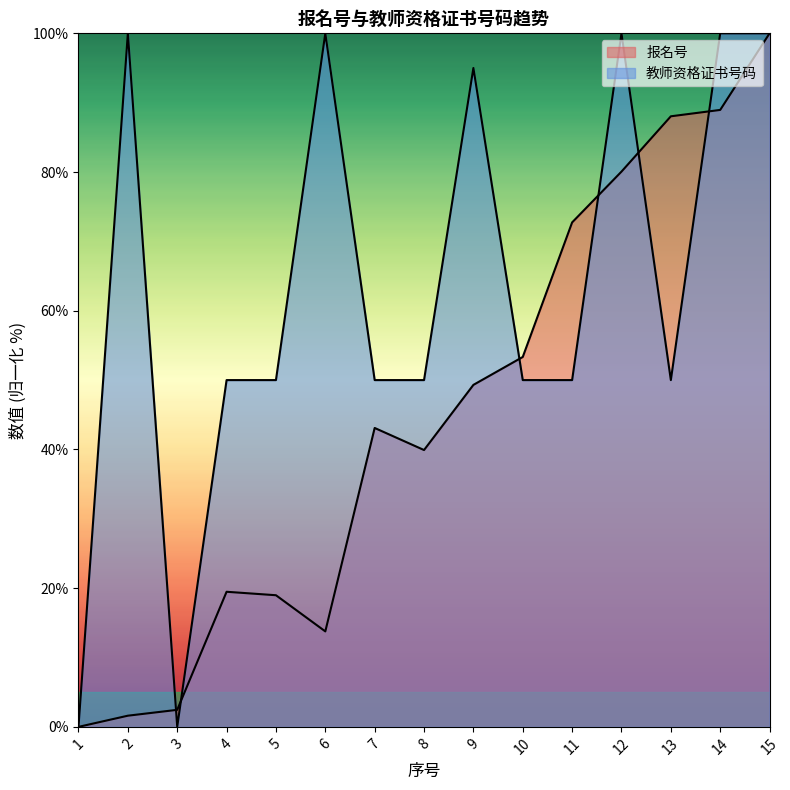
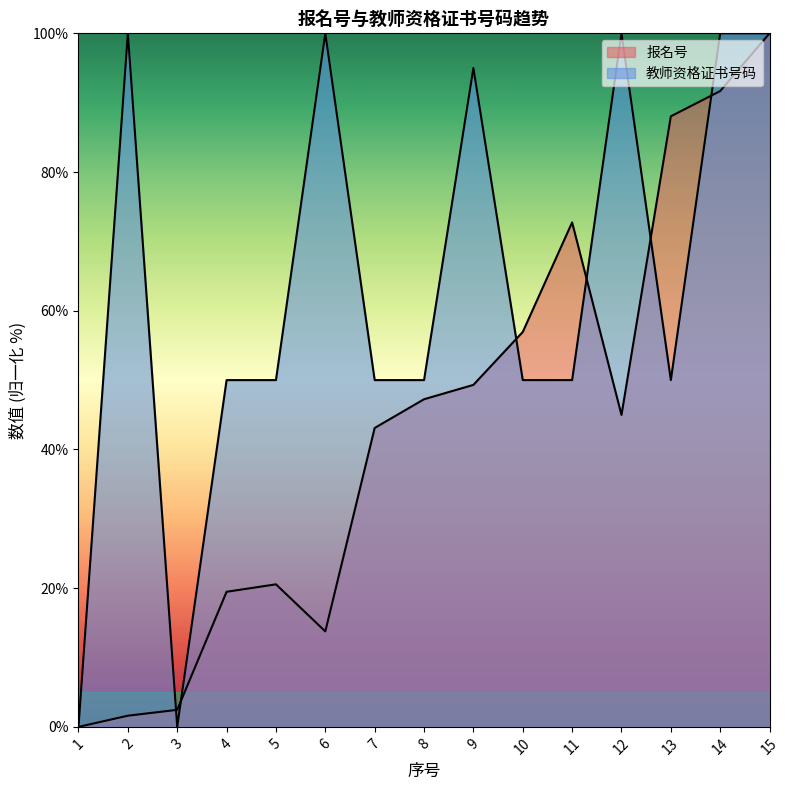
  {
    "报名号": {
      "4": "19%",
-     "5": "19%",
+     "5": "21%",
      "6": "14%",
      "7": "43%",
-     "8": "40%",
+     "8": "47%",
      "9": "49%",
-     "10": "53%",
+     "10": "57%",
      "11": "73%",
-     "12": "80%",
+     "12": "45%",
      "13": "88%",
-     "14": "89%"
+     "14": "92%"
    },
    "教师资格证书号码": {
      "2": "100%",
      "4": "50%",
      "5": "50%",
      "6": "100%",
      "7": "50%",
      "8": "50%",
      "9": "95%",
      "10": "50%",
      "11": "50%",
      "12": "100%",
      "13": "50%",
      "14": "100%"
    }
  }
